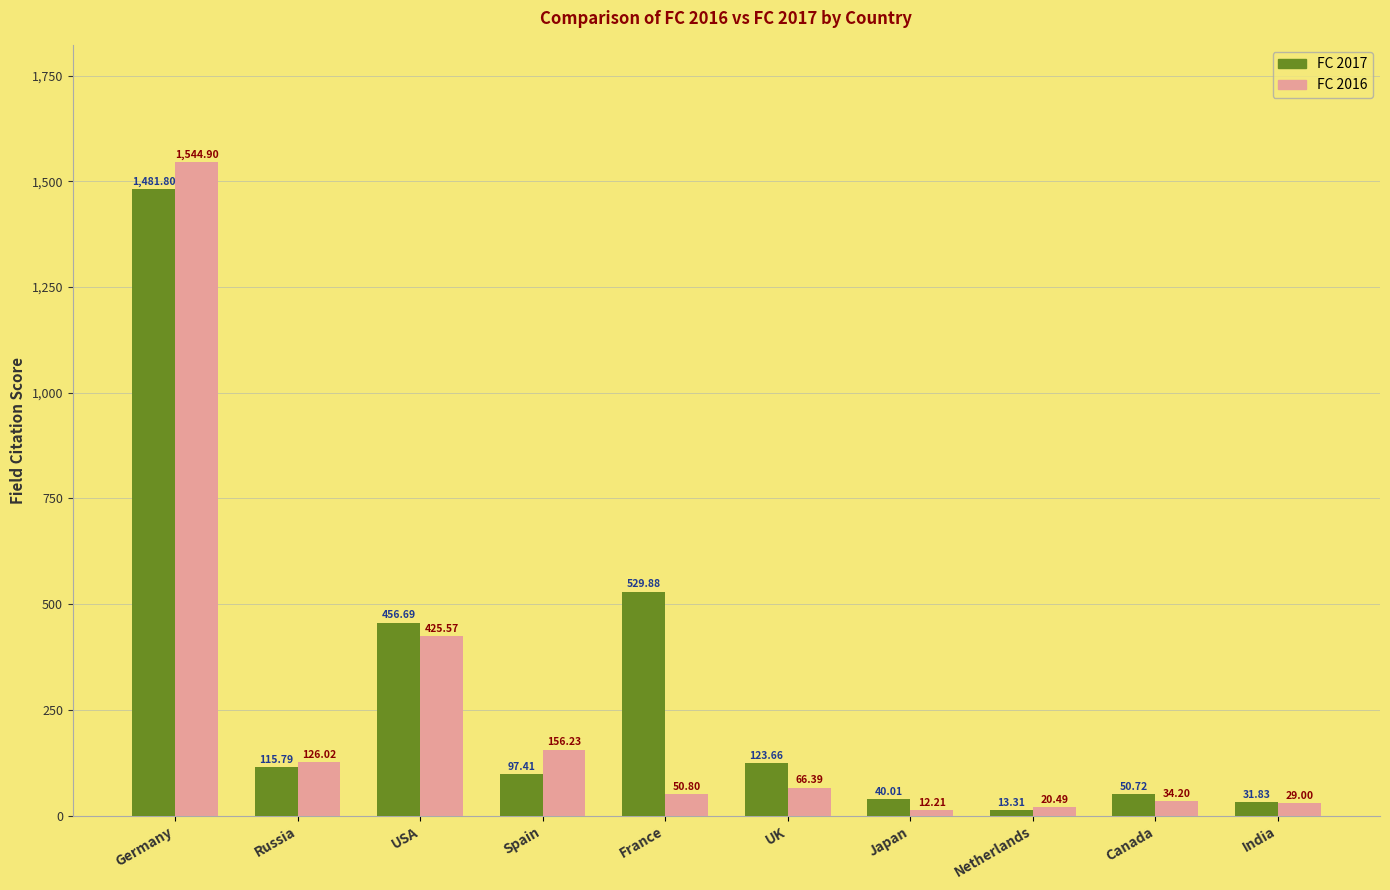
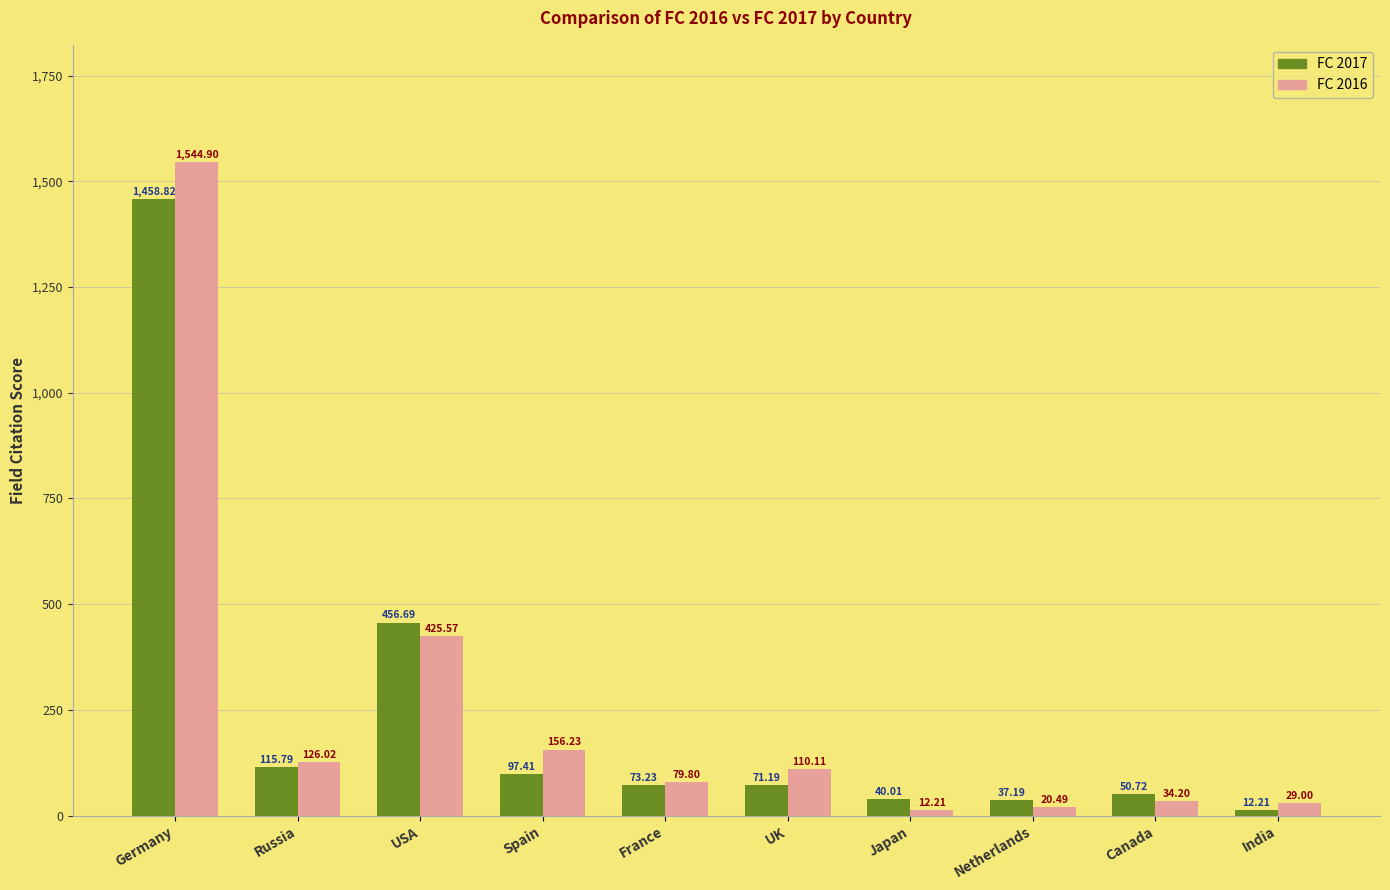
  {
    "FC 2017": {
-     "Germany": "1,481.80",
+     "Germany": "1,458.82",
      "Russia": "115.79",
      "USA": "456.69",
      "Spain": "97.41",
-     "France": "529.88",
-     "UK": "123.66",
+     "France": "73.23",
+     "UK": "71.19",
      "Japan": "40.01",
-     "Netherlands": "13.31",
+     "Netherlands": "37.19",
      "Canada": "50.72",
-     "India": "31.83"
+     "India": "12.21"
    },
    "FC 2016": {
      "Germany": "1,544.90",
      "Russia": "126.02",
      "USA": "425.57",
      "Spain": "156.23",
-     "France": "50.80",
-     "UK": "66.39",
+     "France": "79.80",
+     "UK": "110.11",
      "Japan": "12.21",
      "Netherlands": "20.49",
      "Canada": "34.20",
      "India": "29.00"
    }
  }
